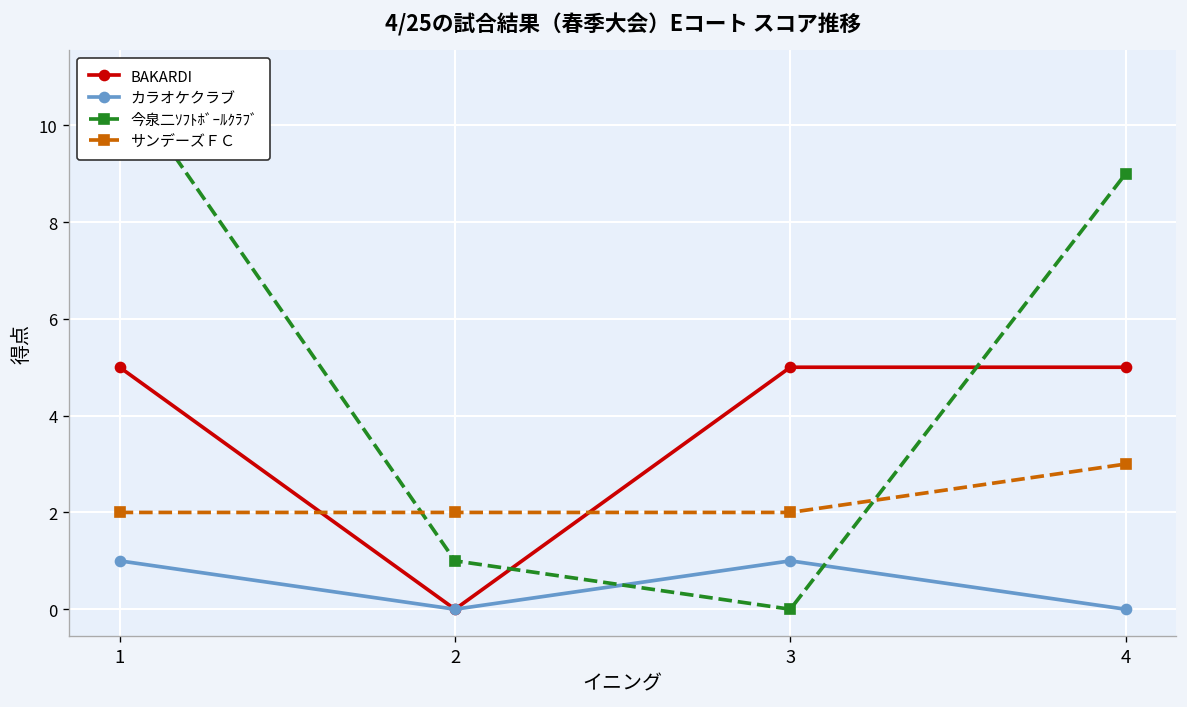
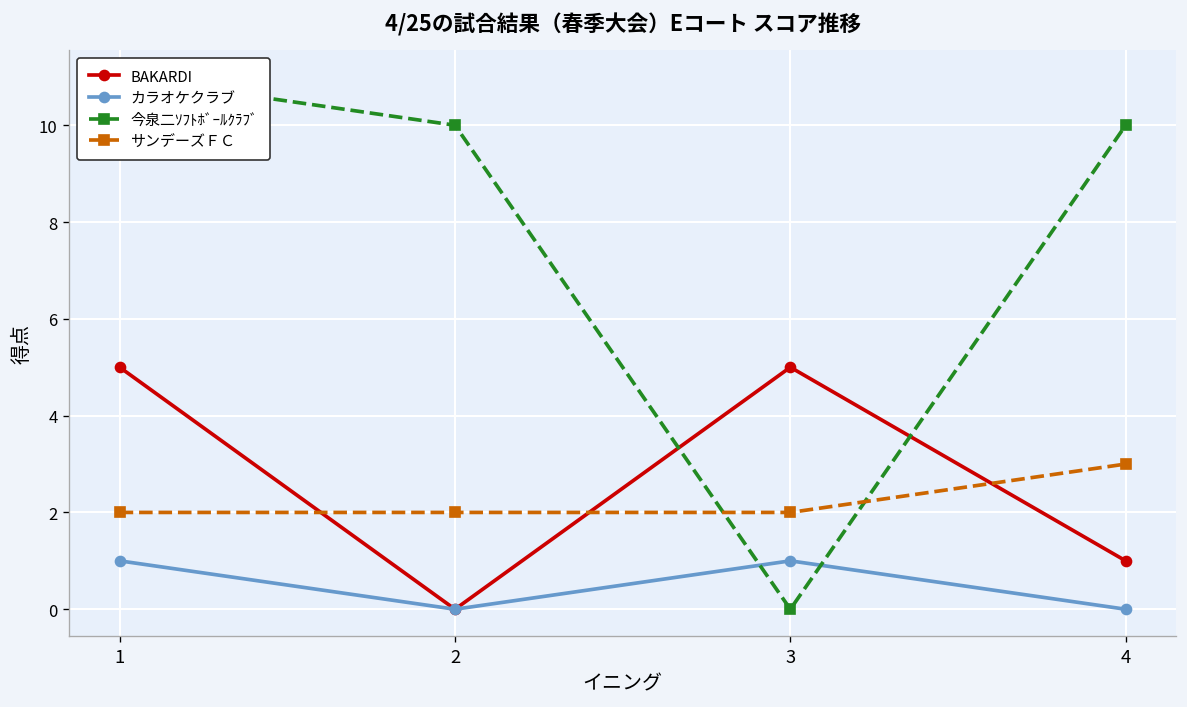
  {
    "BAKARDI": {
      "1": 5,
      "3": 5,
-     "4": 5
+     "4": 1
    },
    "カラオケクラブ": {
      "1": 1,
      "3": 1,
      "4": 0
    },
    "今泉二ｿﾌﾄﾎﾞｰﾙｸﾗﾌﾞ": {
-     "2": 1,
+     "2": 10,
      "3": 0,
-     "4": 9
+     "4": 10
    },
    "サンデーズＦＣ": {
      "1": 2,
      "2": 2,
      "3": 2,
      "4": 3
    }
  }
